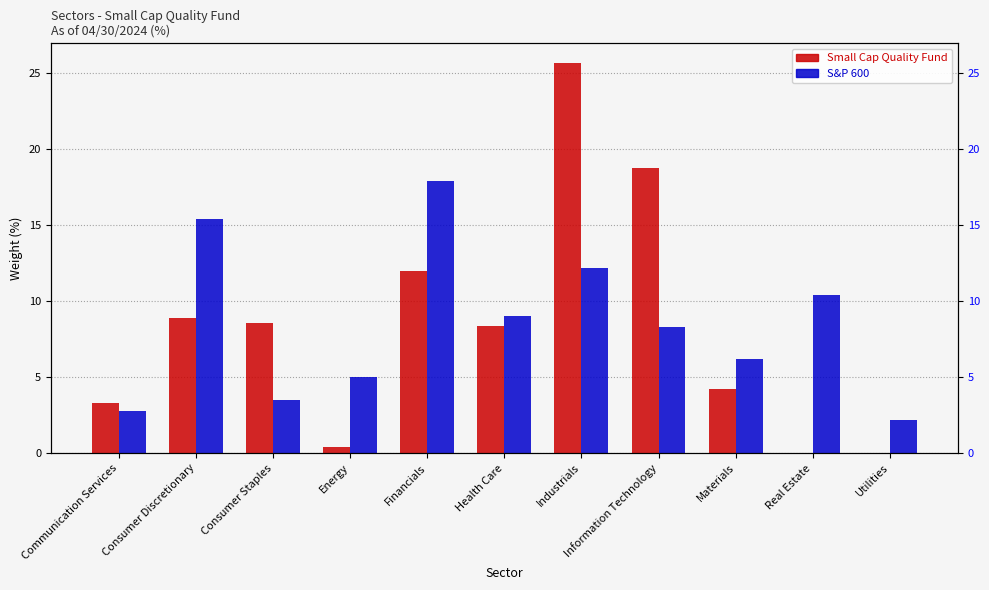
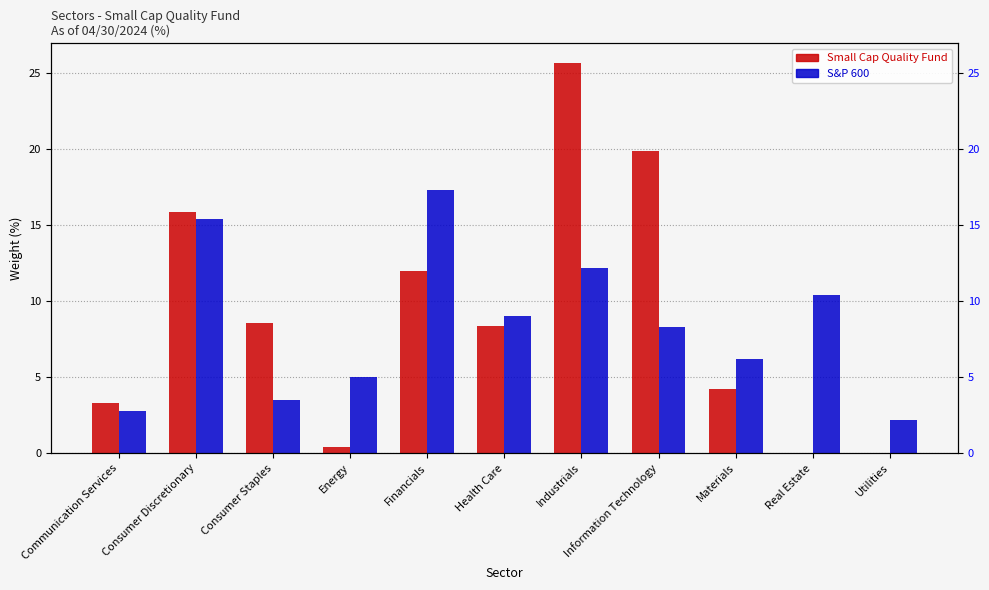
  {
    "Small Cap Quality Fund": {
      "Communication Services": 3.3,
-     "Consumer Discretionary": 8.9,
+     "Consumer Discretionary": 15.9,
      "Consumer Staples": 8.6,
      "Energy": 0.4,
      "Financials": 12.0,
      "Health Care": 8.4,
      "Industrials": 25.7,
-     "Information Technology": 18.8,
+     "Information Technology": 19.9,
      "Materials": 4.2,
      "Real Estate": 0.0,
      "Utilities": 0.0
    },
    "S&P 600": {
      "Communication Services": 2.8,
      "Consumer Discretionary": 15.4,
      "Consumer Staples": 3.5,
      "Energy": 5.0,
-     "Financials": 17.9,
+     "Financials": 17.3,
      "Health Care": 9.0,
      "Industrials": 12.2,
      "Information Technology": 8.3,
      "Materials": 6.2,
      "Real Estate": 10.4,
      "Utilities": 2.2
    }
  }
